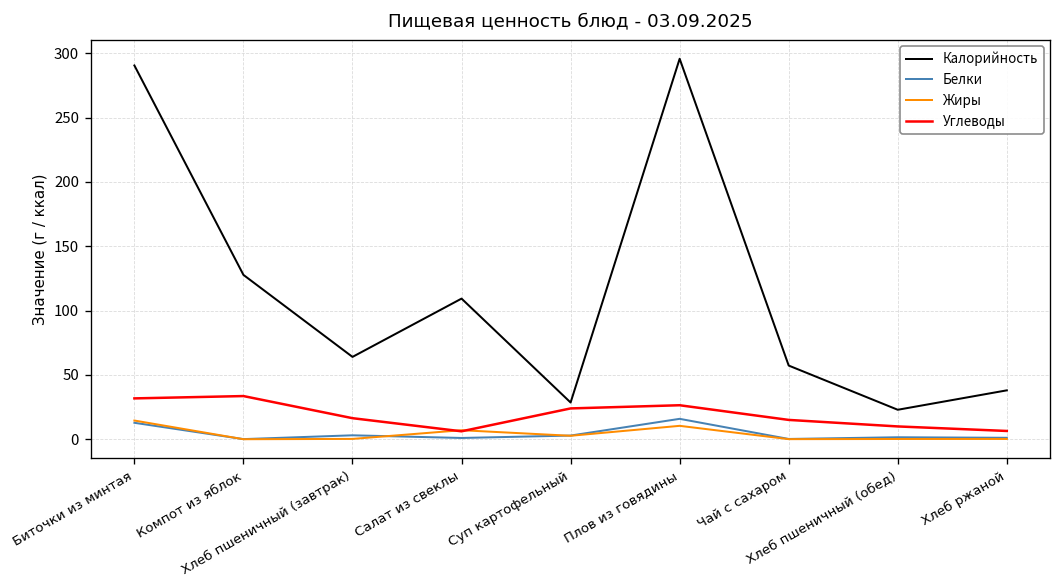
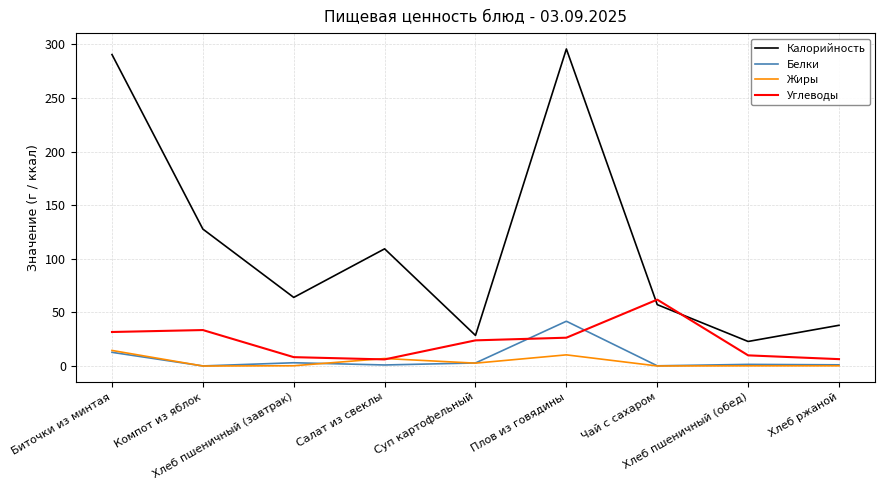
  {
    "Калорийность": {
      "Биточки из минтая": 291,
      "Компот из яблок": 128,
      "Хлеб пшеничный (завтрак)": 64,
      "Салат из свеклы": 109,
      "Суп картофельный": 29,
      "Плов из говядины": 296,
      "Чай с сахаром": 57,
      "Хлеб пшеничный (обед)": 23,
      "Хлеб ржаной": 38
    },
    "Белки": {
      "Хлеб пшеничный (завтрак)": 3,
      "Салат из свеклы": 1,
-     "Плов из говядины": 16
+     "Плов из говядины": 42
    },
    "Жиры": {
      "Хлеб пшеничный (завтрак)": 0,
      "Плов из говядины": 10
    },
    "Углеводы": {
      "Биточки из минтая": 32,
      "Компот из яблок": 34,
-     "Хлеб пшеничный (завтрак)": 16,
+     "Хлеб пшеничный (завтрак)": 8,
      "Суп картофельный": 24,
      "Плов из говядины": 26,
-     "Чай с сахаром": 15,
+     "Чай с сахаром": 62,
      "Хлеб пшеничный (обед)": 10,
      "Хлеб ржаной": 6
    }
  }
